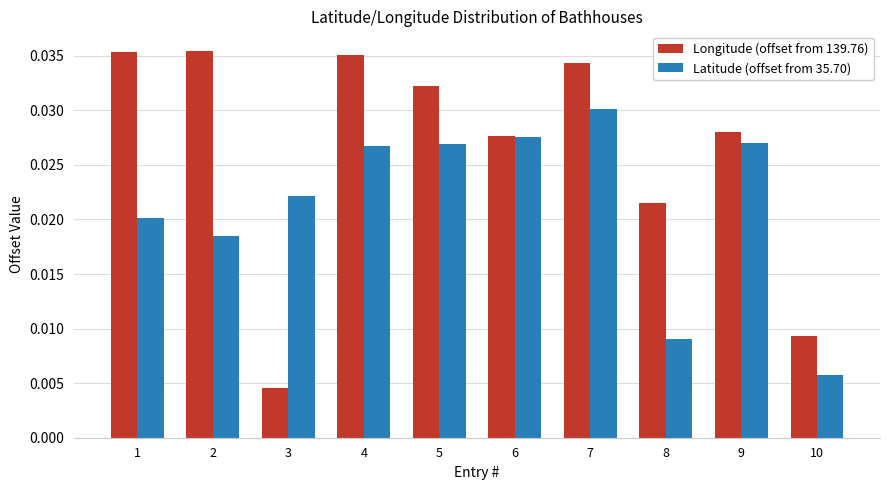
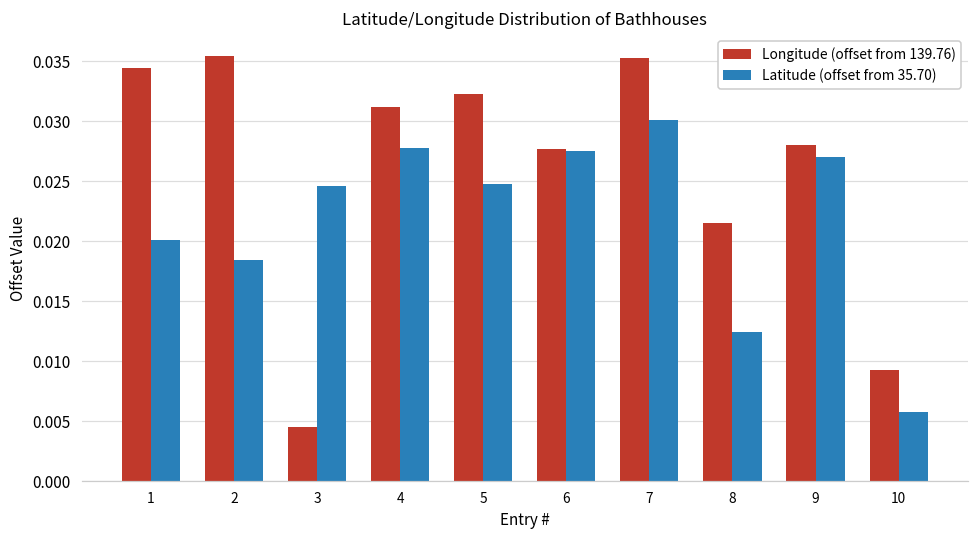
  {
    "Longitude (offset from 139.76)": {
-     "1": 0.0353,
+     "1": 0.0345,
      "2": 0.0355,
      "3": 0.0046,
-     "4": 0.0351,
+     "4": 0.0312,
      "5": 0.0323,
      "6": 0.0277,
-     "7": 0.0343,
+     "7": 0.0353,
      "8": 0.0215,
      "9": 0.0280,
      "10": 0.0093
    },
    "Latitude (offset from 35.70)": {
      "1": 0.0201,
      "2": 0.0185,
-     "3": 0.0222,
-     "4": 0.0267,
-     "5": 0.0270,
+     "3": 0.0247,
+     "4": 0.0278,
+     "5": 0.0248,
      "6": 0.0276,
      "7": 0.0301,
-     "8": 0.0091,
+     "8": 0.0124,
      "9": 0.0270,
      "10": 0.0058
    }
  }
